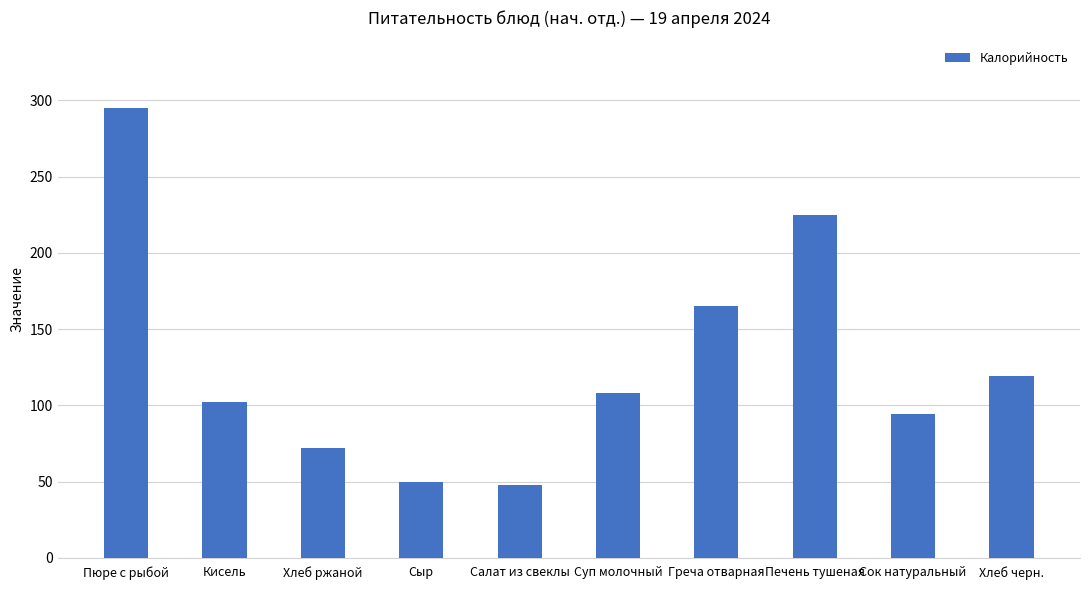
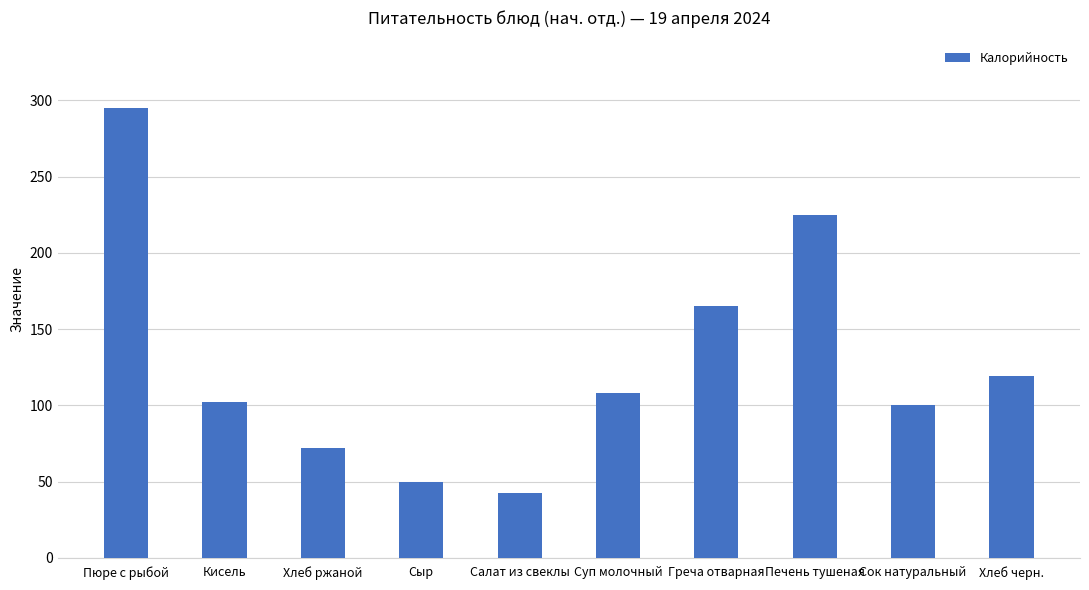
  {
    "Пюре с рыбой": 295,
    "Кисель": 102,
    "Хлеб ржаной": 72,
    "Сыр": 50,
-   "Салат из свеклы": 48,
+   "Салат из свеклы": 43,
    "Суп молочный": 108,
    "Греча отварная": 165,
    "Печень тушеная": 225,
-   "Сок натуральный": 94,
+   "Сок натуральный": 100,
    "Хлеб черн.": 119
  }
